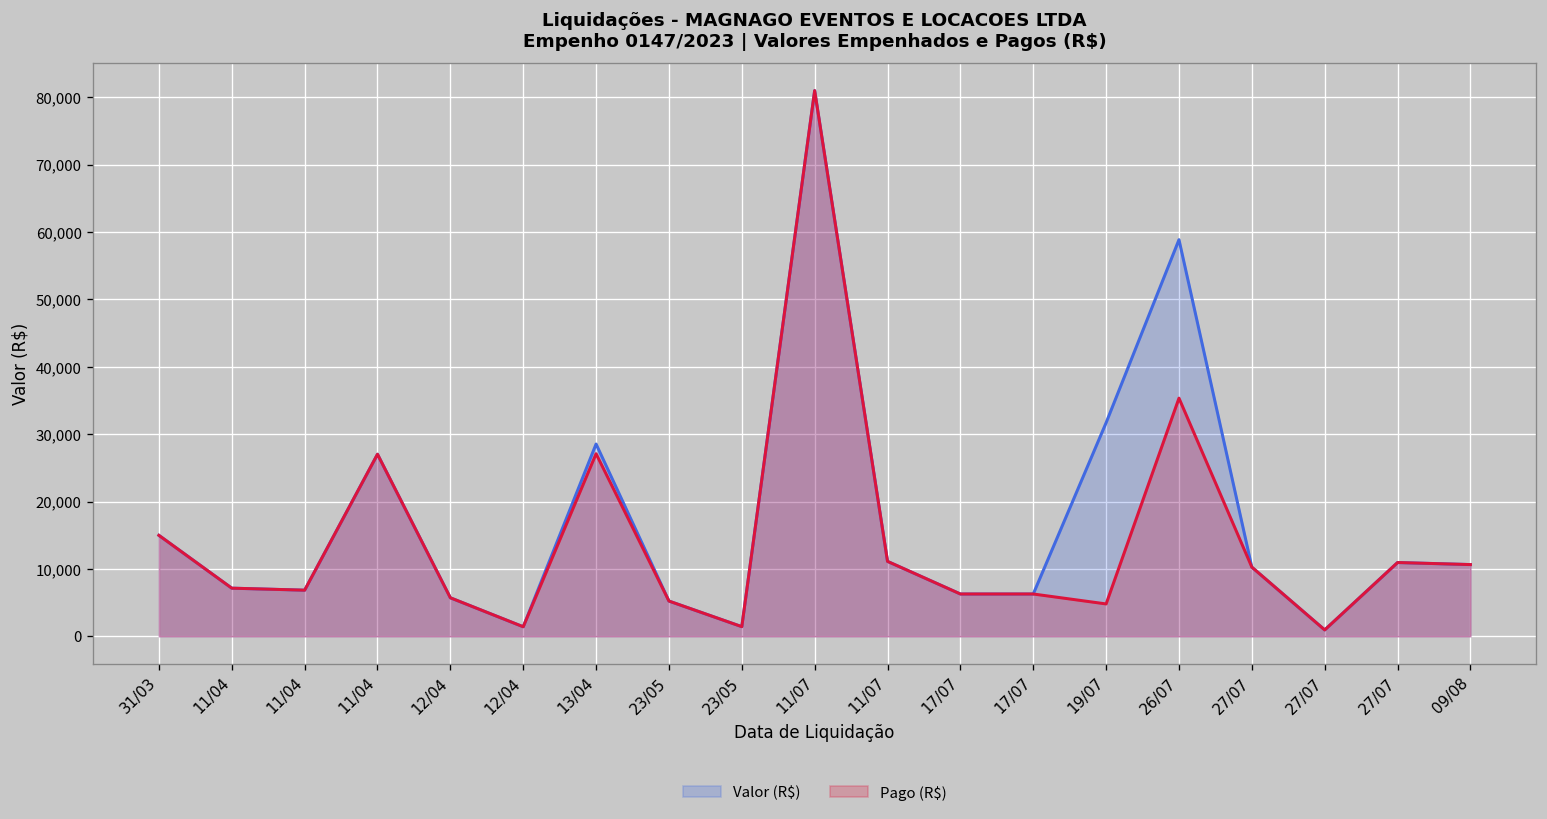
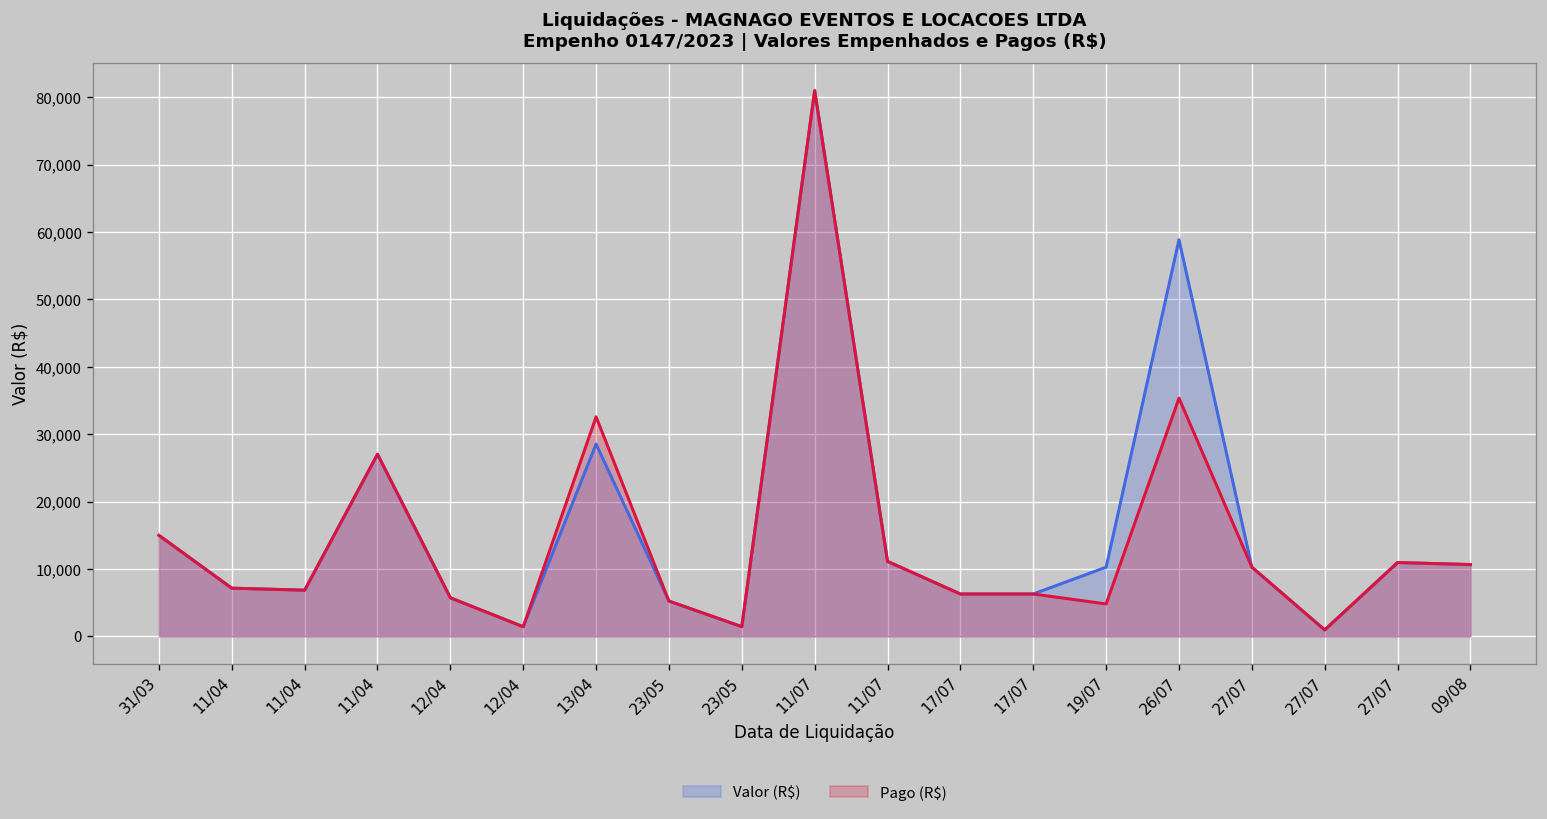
  {
    "Valor (R$)": {
      "13/04": "29,000",
-     "19/07": "32,000",
+     "19/07": "10,000",
      "26/07": "59,000"
    },
    "Pago (R$)": {
-     "13/04": "27,000",
+     "13/04": "33,000",
      "19/07": "5,000",
      "26/07": "35,000"
    }
  }
